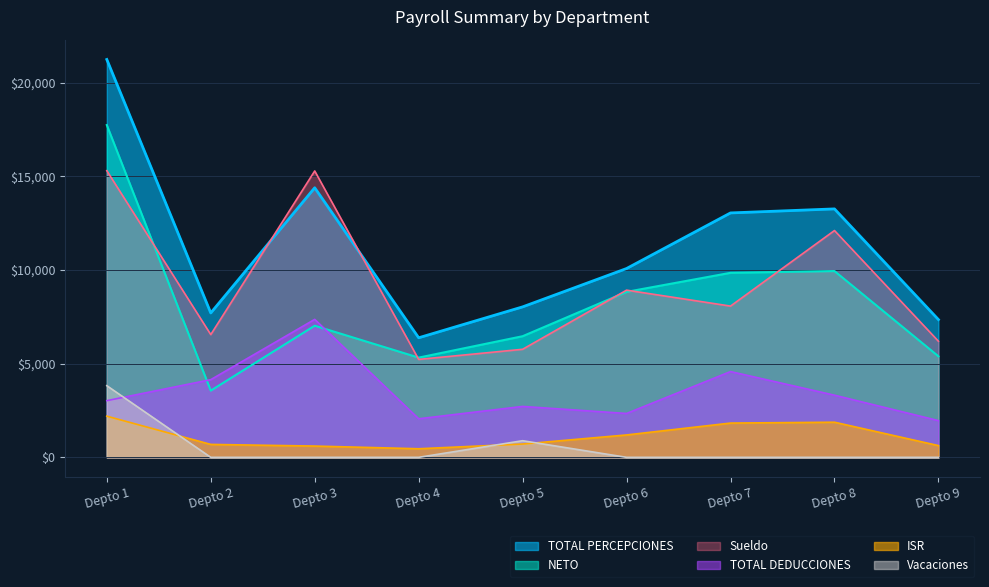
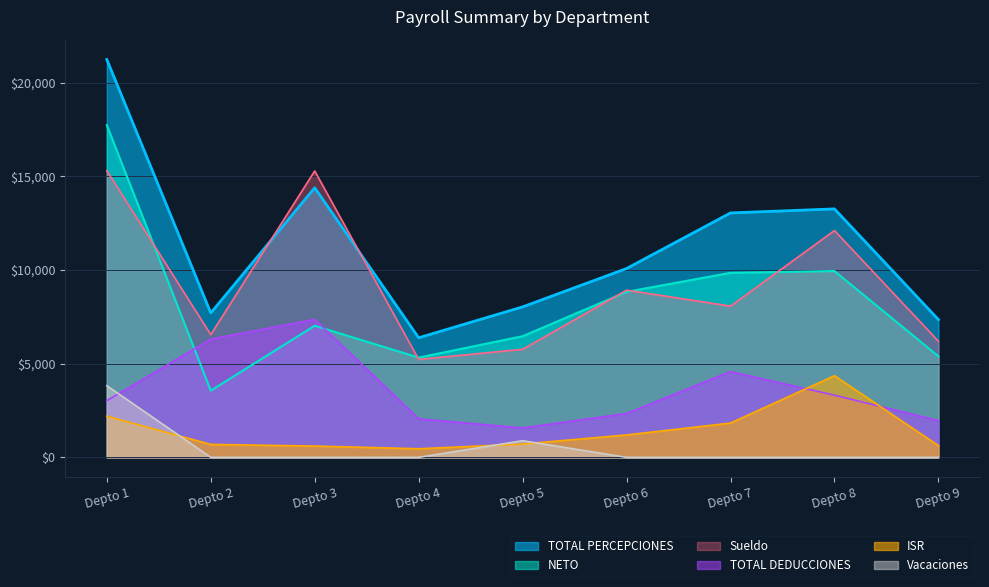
  {
    "Sueldo": {
      "Depto 1": "$15,300",
      "Depto 2": "$6,600",
      "Depto 3": "$15,300",
      "Depto 5": "$5,800",
      "Depto 7": "$8,100",
      "Depto 8": "$12,100",
      "Depto 9": "$6,200"
    },
    "TOTAL DEDUCCIONES": {
      "Depto 1": "$3,000",
-     "Depto 2": "$4,100",
+     "Depto 2": "$6,300",
      "Depto 3": "$7,400",
      "Depto 4": "$2,100",
-     "Depto 5": "$2,700",
+     "Depto 5": "$1,600",
      "Depto 6": "$2,300",
      "Depto 7": "$4,600",
      "Depto 8": "$3,300",
      "Depto 9": "$2,000"
    },
    "ISR": {
      "Depto 1": "$2,200",
      "Depto 2": "$700",
      "Depto 3": "$600",
      "Depto 4": "$500",
      "Depto 5": "$700",
      "Depto 6": "$1,200",
      "Depto 7": "$1,800",
-     "Depto 8": "$1,900",
+     "Depto 8": "$4,400",
      "Depto 9": "$600"
    },
    "Vacaciones": {
      "Depto 1": "$3,800",
      "Depto 2": "$0",
      "Depto 3": "$0",
      "Depto 4": "$0",
      "Depto 5": "$900",
      "Depto 6": "$0",
      "Depto 7": "$0",
      "Depto 8": "$0",
      "Depto 9": "$0"
    }
  }
